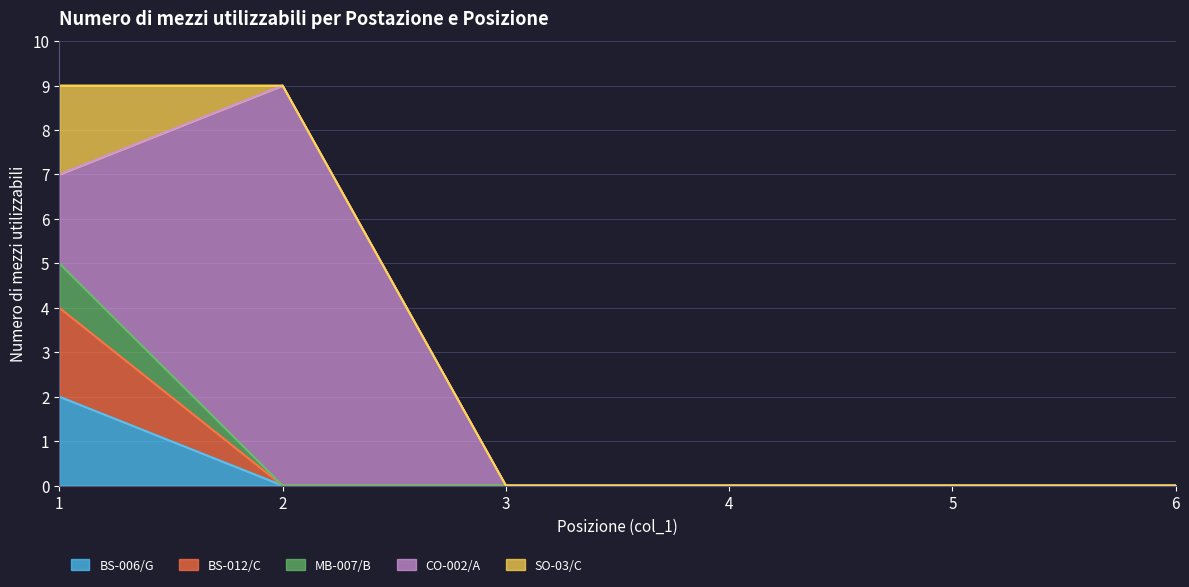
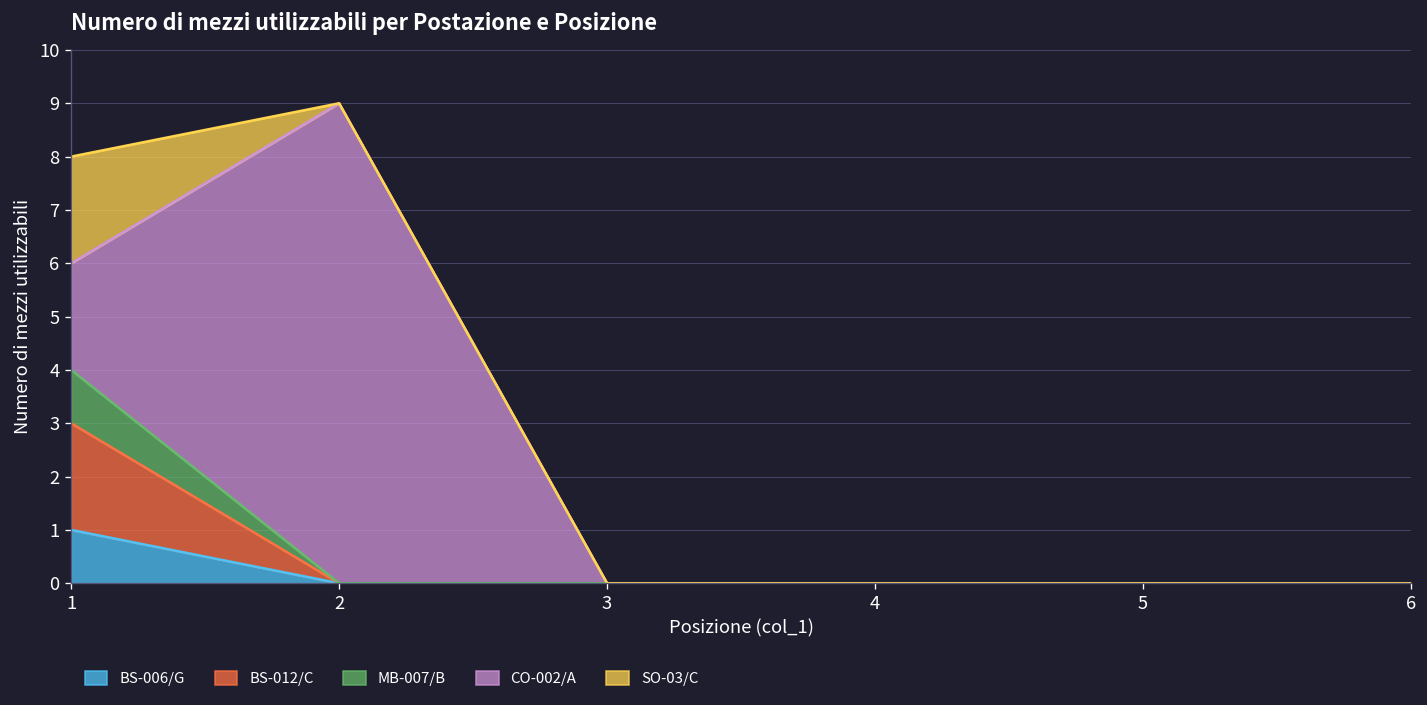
  {
    "BS-006/G": {
-     "1": 2
+     "1": 1
    },
    "BS-012/C": {
      "1": 2
    },
    "MB-007/B": {
      "1": 1
    },
    "CO-002/A": {
      "1": 2
    }
  }
